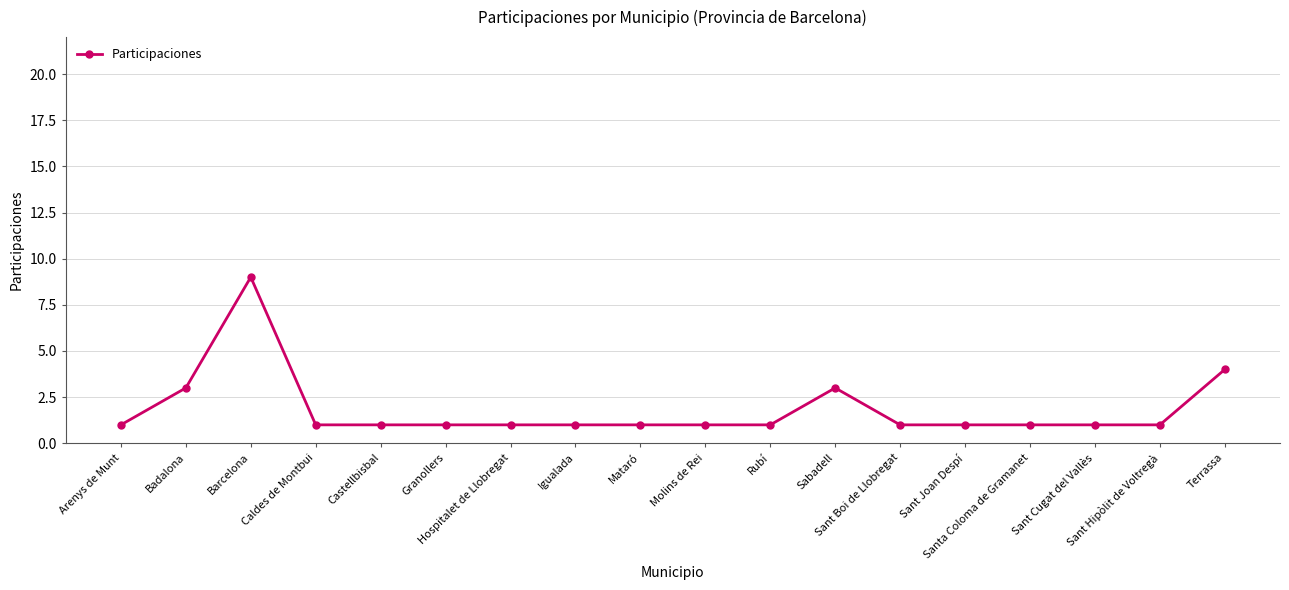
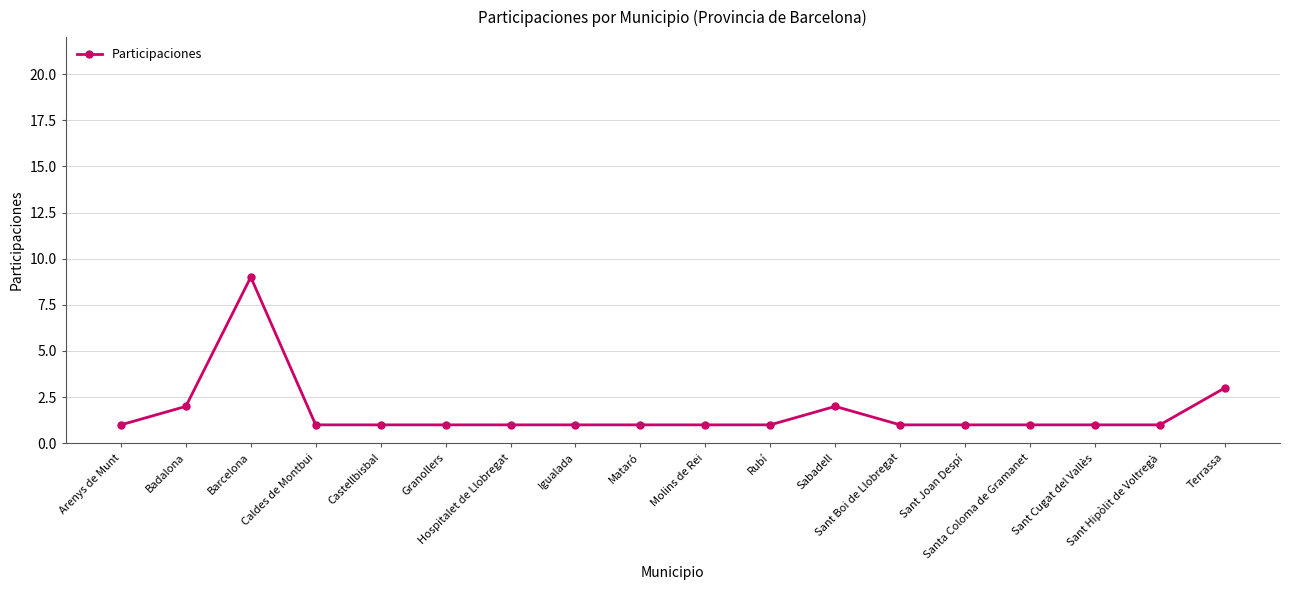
  {
    "Arenys de Munt": 1,
-   "Badalona": 3,
+   "Badalona": 2,
    "Barcelona": 9,
    "Caldes de Montbui": 1,
    "Castellbisbal": 1,
    "Granollers": 1,
    "Hospitalet de Llobregat": 1,
    "Igualada": 1,
    "Mataró": 1,
    "Molins de Rei": 1,
    "Rubí": 1,
-   "Sabadell": 3,
+   "Sabadell": 2,
    "Sant Boi de Llobregat": 1,
    "Sant Joan Despí": 1,
    "Santa Coloma de Gramanet": 1,
    "Sant Cugat del Vallès": 1,
    "Sant Hipòlit de Voltregà": 1,
-   "Terrassa": 4
+   "Terrassa": 3
  }
